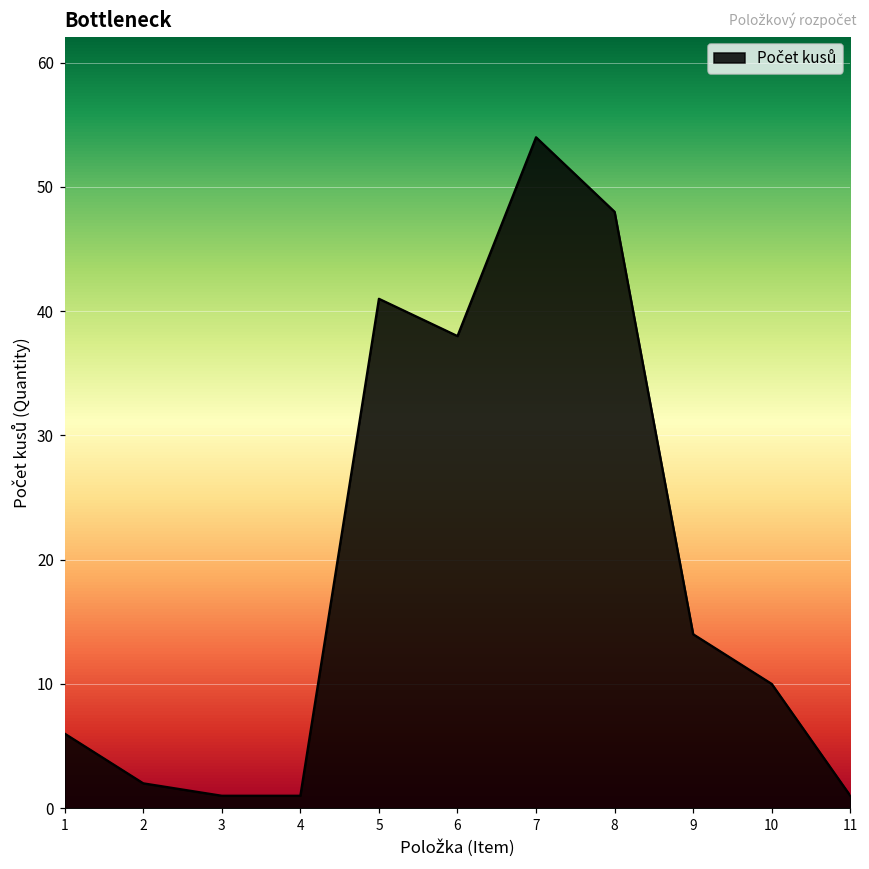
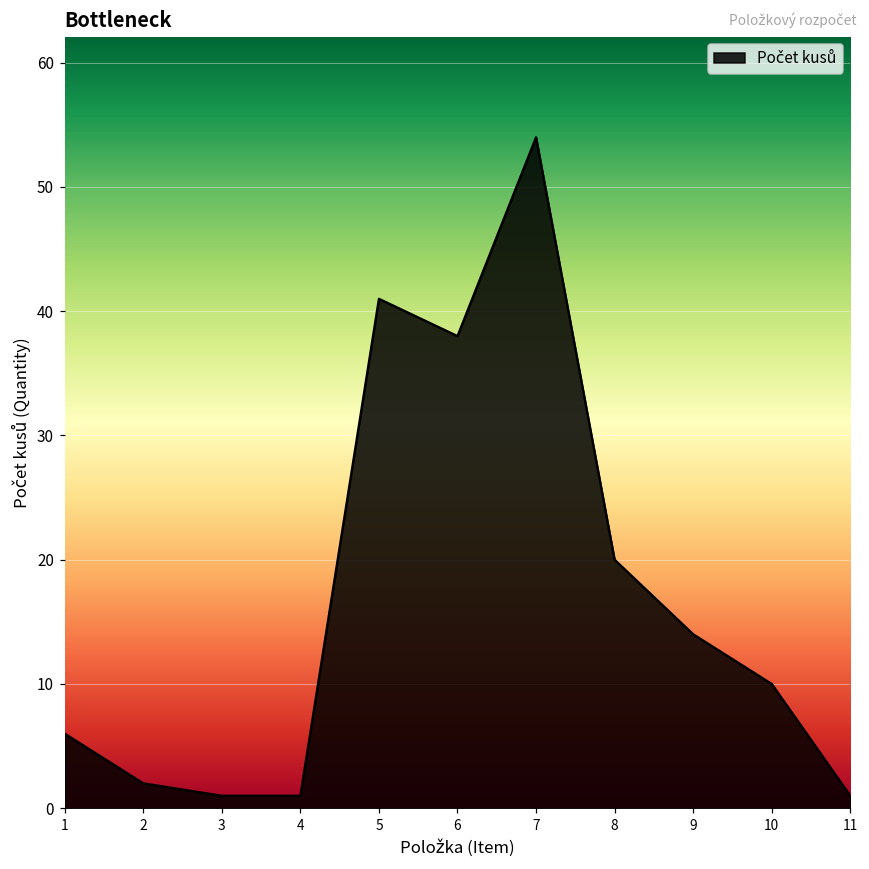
  {
    "1": 6,
    "2": 2,
    "3": 1,
    "4": 1,
    "5": 41,
    "6": 38,
    "7": 54,
-   "8": 48,
+   "8": 20,
    "9": 14,
    "10": 10,
    "11": 1
  }
